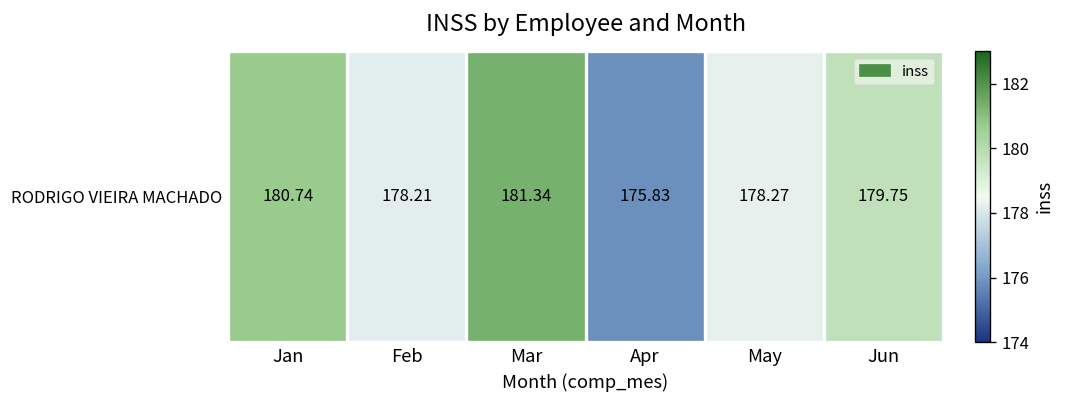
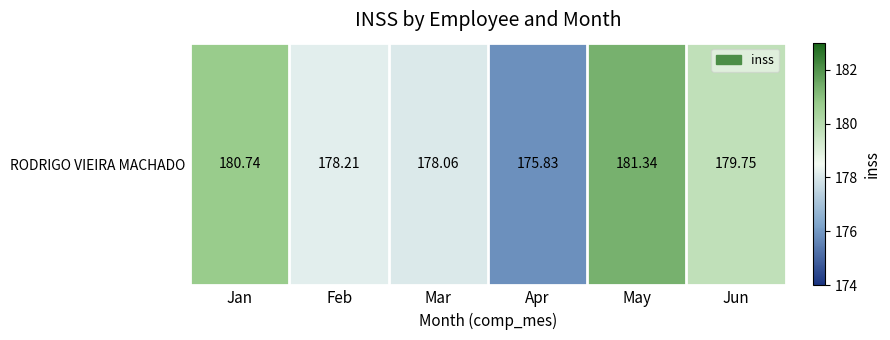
  {
    "RODRIGO VIEIRA MACHADO": {
      "Jan": 180.74,
      "Feb": 178.21,
-     "Mar": 181.34,
+     "Mar": 178.06,
      "Apr": 175.83,
-     "May": 178.27,
+     "May": 181.34,
      "Jun": 179.75
    }
  }
